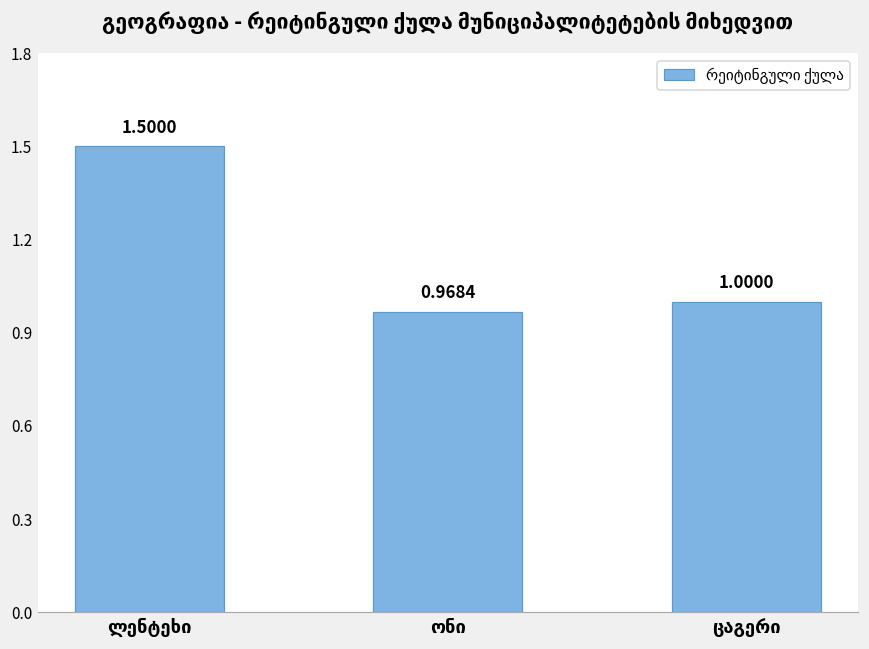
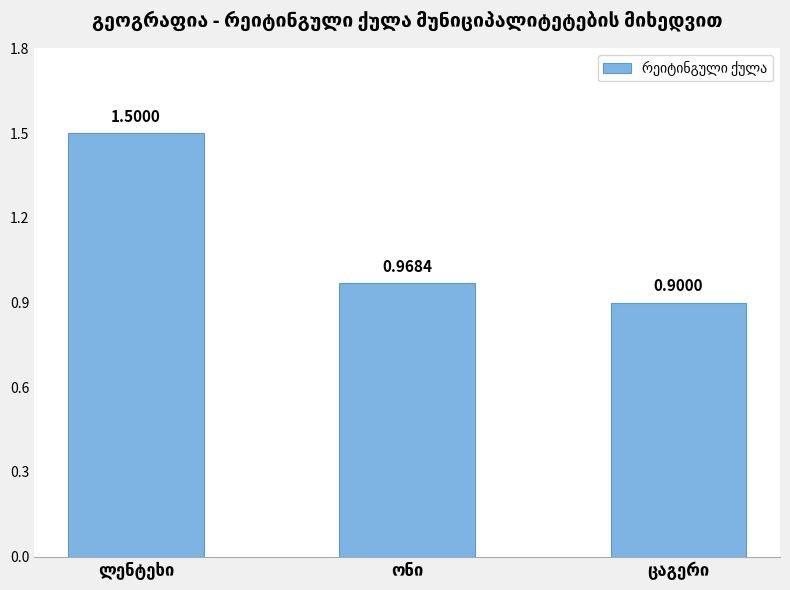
  {
    "ლენტეხი": 1.5000,
    "ონი": 0.9684,
-   "ცაგერი": 1.0000
+   "ცაგერი": 0.9000
  }
